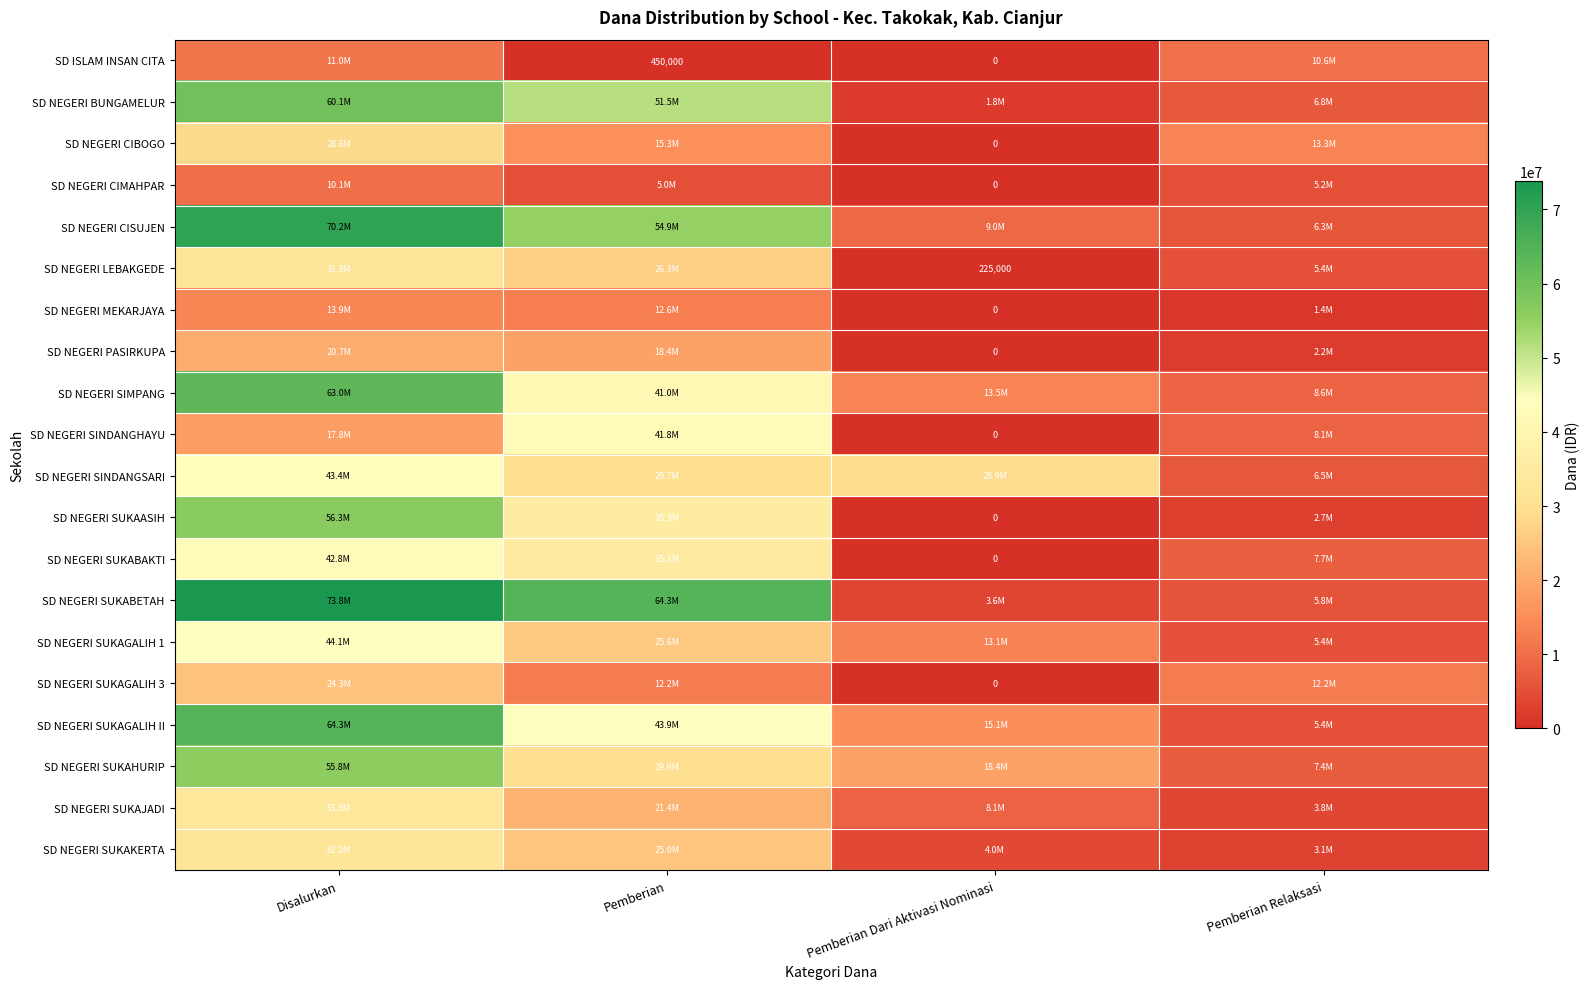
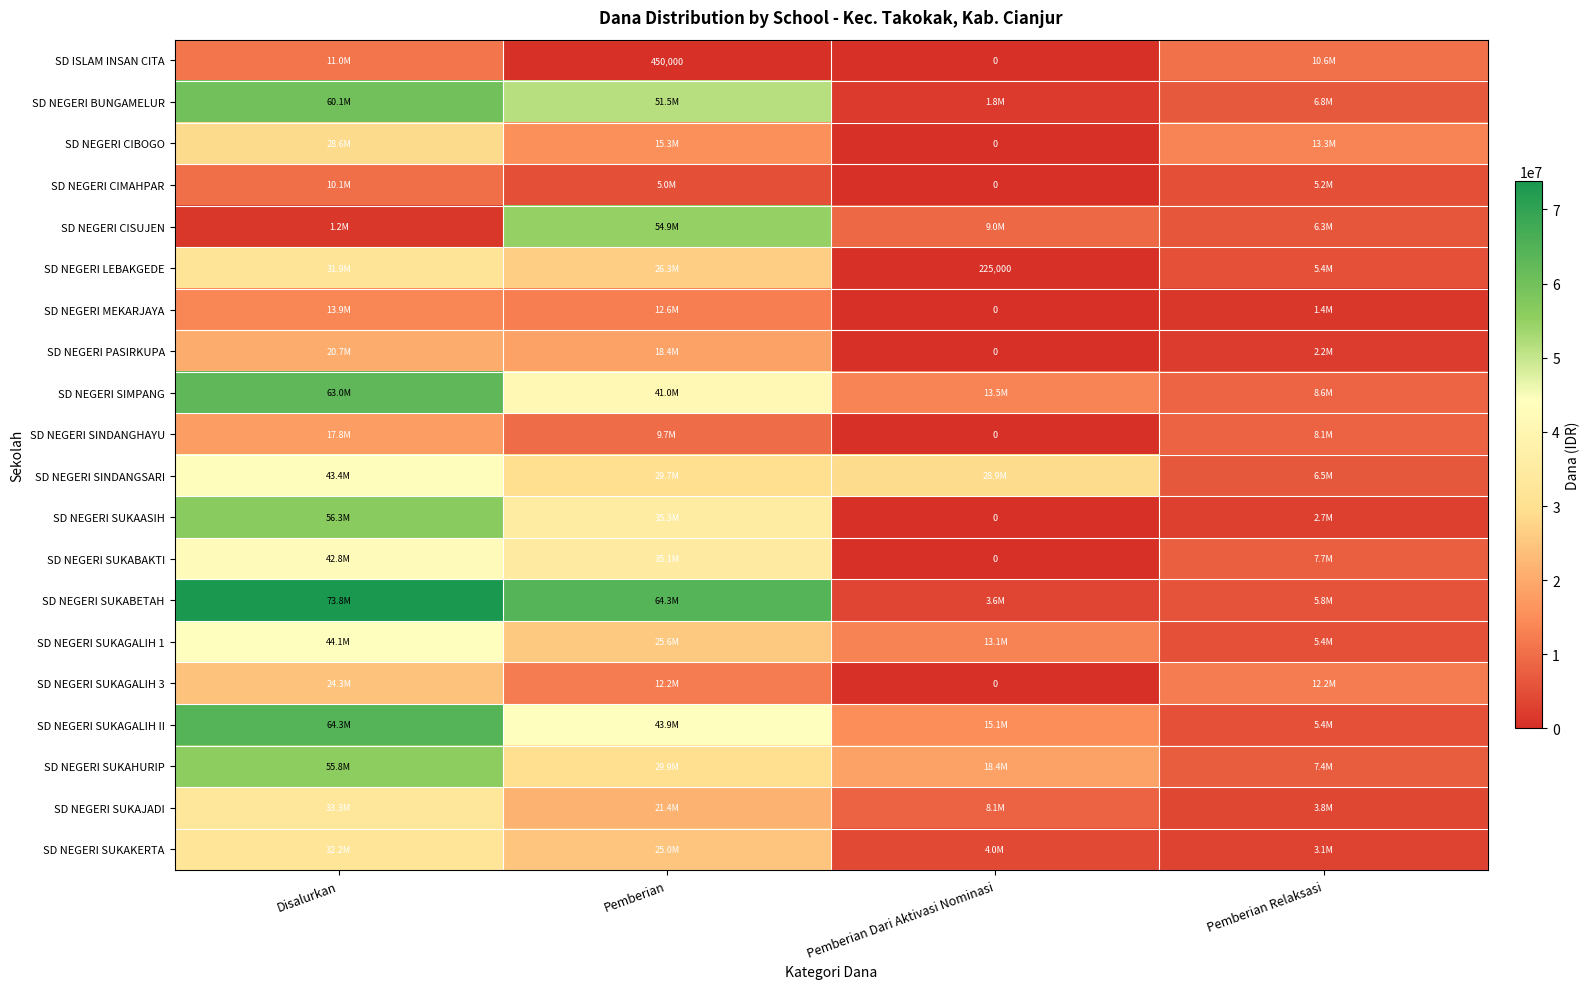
  {
    "SD ISLAM INSAN CITA": {
      "Disalurkan": "11.0M",
      "Pemberian": "450,000",
      "Pemberian Dari Aktivasi Nominasi": "0",
      "Pemberian Relaksasi": "10.6M"
    },
    "SD NEGERI BUNGAMELUR": {
      "Disalurkan": "60.1M",
      "Pemberian": "51.5M",
      "Pemberian Dari Aktivasi Nominasi": "1.8M",
      "Pemberian Relaksasi": "6.8M"
    },
    "SD NEGERI CIBOGO": {
      "Disalurkan": "28.6M",
      "Pemberian": "15.3M",
      "Pemberian Dari Aktivasi Nominasi": "0",
      "Pemberian Relaksasi": "13.3M"
    },
    "SD NEGERI CIMAHPAR": {
      "Disalurkan": "10.1M",
      "Pemberian": "5.0M",
      "Pemberian Dari Aktivasi Nominasi": "0",
      "Pemberian Relaksasi": "5.2M"
    },
    "SD NEGERI CISUJEN": {
-     "Disalurkan": "70.2M",
+     "Disalurkan": "1.2M",
      "Pemberian": "54.9M",
      "Pemberian Dari Aktivasi Nominasi": "9.0M",
      "Pemberian Relaksasi": "6.3M"
    },
    "SD NEGERI LEBAKGEDE": {
      "Disalurkan": "31.9M",
      "Pemberian": "26.3M",
      "Pemberian Dari Aktivasi Nominasi": "225,000",
      "Pemberian Relaksasi": "5.4M"
    },
    "SD NEGERI MEKARJAYA": {
      "Disalurkan": "13.9M",
      "Pemberian": "12.6M",
      "Pemberian Dari Aktivasi Nominasi": "0",
      "Pemberian Relaksasi": "1.4M"
    },
    "SD NEGERI PASIRKUPA": {
      "Disalurkan": "20.7M",
      "Pemberian": "18.4M",
      "Pemberian Dari Aktivasi Nominasi": "0",
      "Pemberian Relaksasi": "2.2M"
    },
    "SD NEGERI SIMPANG": {
      "Disalurkan": "63.0M",
      "Pemberian": "41.0M",
      "Pemberian Dari Aktivasi Nominasi": "13.5M",
      "Pemberian Relaksasi": "8.6M"
    },
    "SD NEGERI SINDANGHAYU": {
      "Disalurkan": "17.8M",
-     "Pemberian": "41.8M",
+     "Pemberian": "9.7M",
      "Pemberian Dari Aktivasi Nominasi": "0",
      "Pemberian Relaksasi": "8.1M"
    },
    "SD NEGERI SINDANGSARI": {
      "Disalurkan": "43.4M",
      "Pemberian": "29.7M",
      "Pemberian Dari Aktivasi Nominasi": "28.9M",
      "Pemberian Relaksasi": "6.5M"
    },
    "SD NEGERI SUKAASIH": {
      "Disalurkan": "56.3M",
      "Pemberian": "35.3M",
      "Pemberian Dari Aktivasi Nominasi": "0",
      "Pemberian Relaksasi": "2.7M"
    },
    "SD NEGERI SUKABAKTI": {
      "Disalurkan": "42.8M",
      "Pemberian": "35.1M",
      "Pemberian Dari Aktivasi Nominasi": "0",
      "Pemberian Relaksasi": "7.7M"
    },
    "SD NEGERI SUKABETAH": {
      "Disalurkan": "73.8M",
      "Pemberian": "64.3M",
      "Pemberian Dari Aktivasi Nominasi": "3.6M",
      "Pemberian Relaksasi": "5.8M"
    },
    "SD NEGERI SUKAGALIH 1": {
      "Disalurkan": "44.1M",
      "Pemberian": "25.6M",
      "Pemberian Dari Aktivasi Nominasi": "13.1M",
      "Pemberian Relaksasi": "5.4M"
    },
    "SD NEGERI SUKAGALIH 3": {
      "Disalurkan": "24.3M",
      "Pemberian": "12.2M",
      "Pemberian Dari Aktivasi Nominasi": "0",
      "Pemberian Relaksasi": "12.2M"
    },
    "SD NEGERI SUKAGALIH II": {
      "Disalurkan": "64.3M",
      "Pemberian": "43.9M",
      "Pemberian Dari Aktivasi Nominasi": "15.1M",
      "Pemberian Relaksasi": "5.4M"
    },
    "SD NEGERI SUKAHURIP": {
      "Disalurkan": "55.8M",
      "Pemberian": "29.9M",
      "Pemberian Dari Aktivasi Nominasi": "18.4M",
      "Pemberian Relaksasi": "7.4M"
    },
    "SD NEGERI SUKAJADI": {
      "Disalurkan": "33.3M",
      "Pemberian": "21.4M",
      "Pemberian Dari Aktivasi Nominasi": "8.1M",
      "Pemberian Relaksasi": "3.8M"
    },
    "SD NEGERI SUKAKERTA": {
      "Disalurkan": "32.2M",
      "Pemberian": "25.0M",
      "Pemberian Dari Aktivasi Nominasi": "4.0M",
      "Pemberian Relaksasi": "3.1M"
    }
  }
